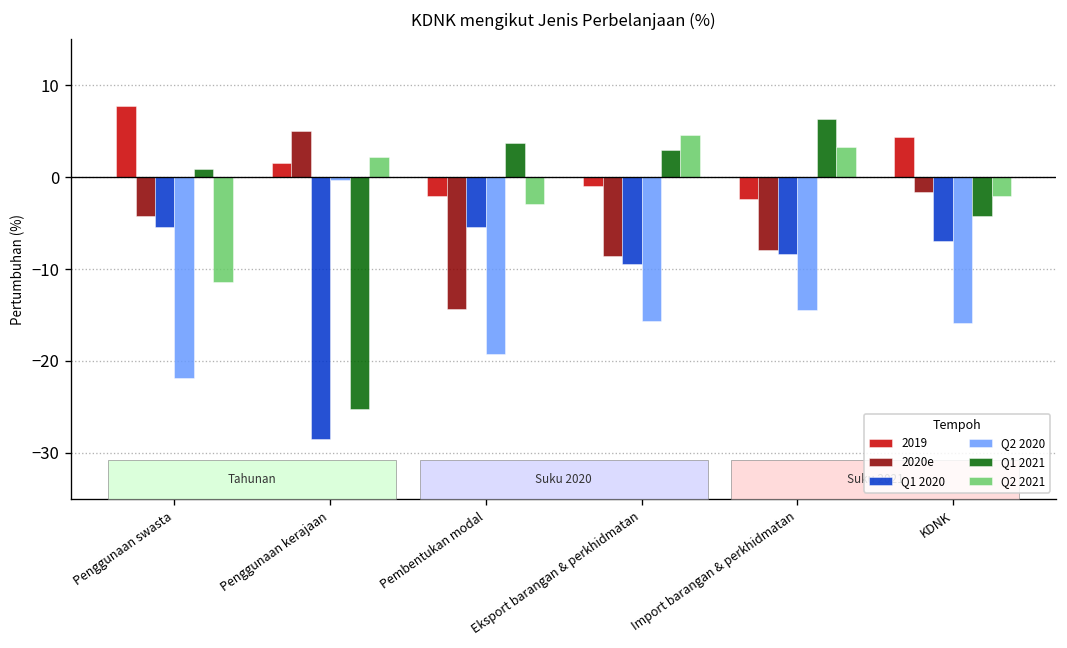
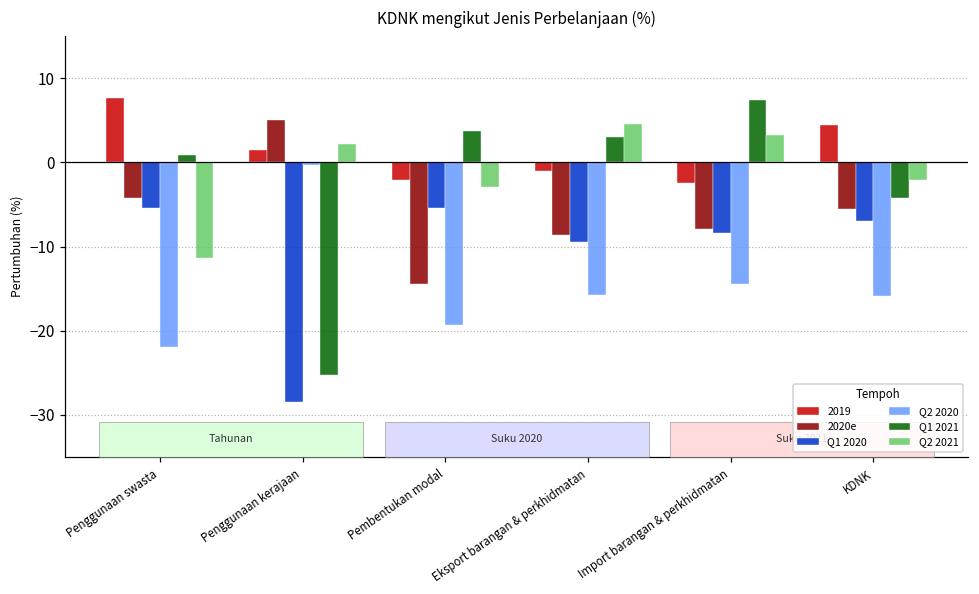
  {
    "2019": {
      "Penggunaan swasta": 8,
      "Penggunaan kerajaan": 2,
      "Pembentukan modal": -2,
      "Eksport barangan & perkhidmatan": -1,
      "Import barangan & perkhidmatan": -2,
      "KDNK": 4
    },
    "2020e": {
      "Penggunaan swasta": -4,
      "Penggunaan kerajaan": 5,
      "Pembentukan modal": -14,
      "Eksport barangan & perkhidmatan": -9,
      "Import barangan & perkhidmatan": -8,
-     "KDNK": -2
+     "KDNK": -6
    },
    "Q1 2020": {
      "Penggunaan swasta": -5,
      "Penggunaan kerajaan": -29,
      "Pembentukan modal": -5,
      "Eksport barangan & perkhidmatan": -10,
      "Import barangan & perkhidmatan": -8,
      "KDNK": -7
    },
    "Q2 2020": {
      "Penggunaan swasta": -22,
      "Pembentukan modal": -19,
      "Eksport barangan & perkhidmatan": -16,
      "Import barangan & perkhidmatan": -15,
      "KDNK": -16
    },
    "Q1 2021": {
      "Penggunaan swasta": 1,
      "Penggunaan kerajaan": -25,
      "Pembentukan modal": 4,
      "Eksport barangan & perkhidmatan": 3,
-     "Import barangan & perkhidmatan": 6,
+     "Import barangan & perkhidmatan": 7,
      "KDNK": -4
    },
    "Q2 2021": {
      "Penggunaan swasta": -11,
      "Penggunaan kerajaan": 2,
      "Pembentukan modal": -3,
      "Eksport barangan & perkhidmatan": 5,
      "Import barangan & perkhidmatan": 3,
      "KDNK": -2
    }
  }
